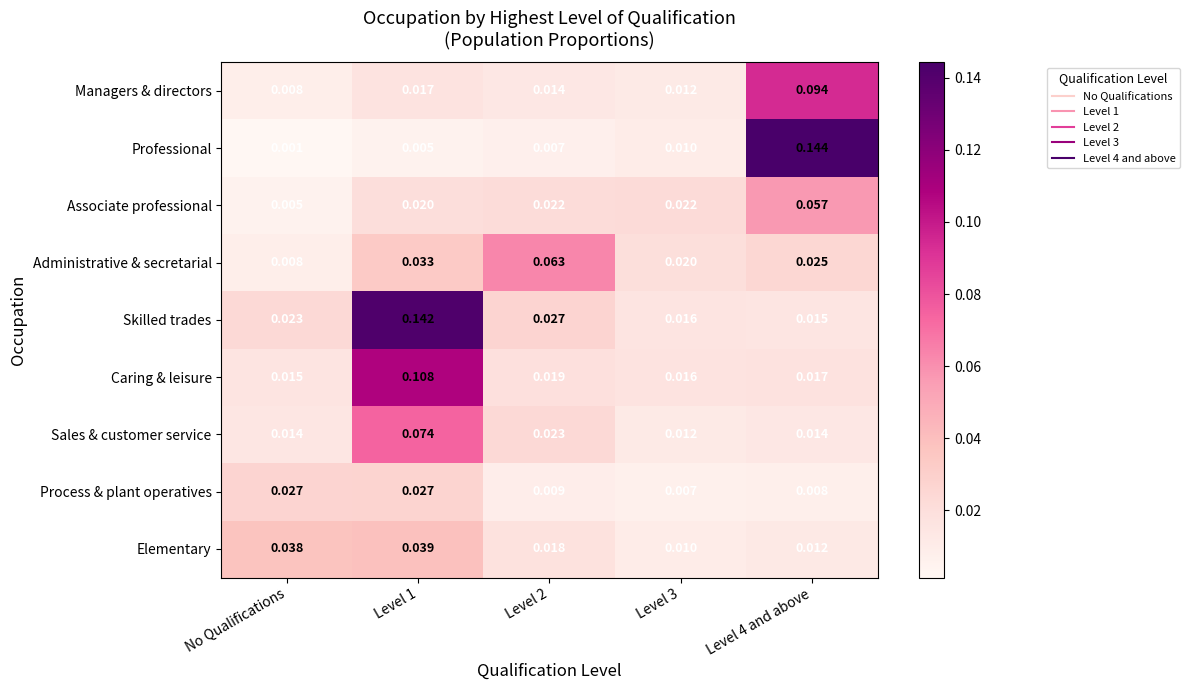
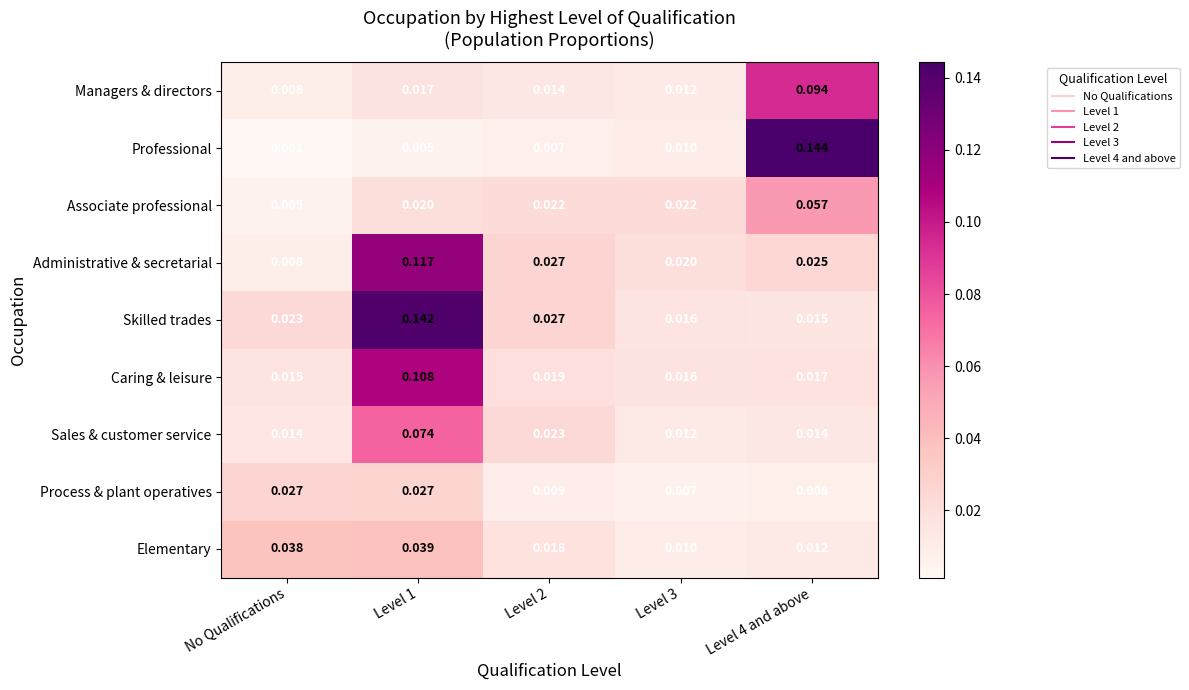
  {
    "Managers & directors": {
      "Level 4 and above": 0.094
    },
    "Professional": {
      "Level 4 and above": 0.144
    },
    "Associate professional": {
      "Level 4 and above": 0.057
    },
    "Administrative & secretarial": {
-     "Level 1": 0.033,
-     "Level 2": 0.063,
+     "Level 1": 0.117,
+     "Level 2": 0.027,
      "Level 4 and above": 0.025
    },
    "Skilled trades": {
      "Level 1": 0.142,
      "Level 2": 0.027
    },
    "Caring & leisure": {
      "Level 1": 0.108
    },
    "Sales & customer service": {
      "Level 1": 0.074
    },
    "Process & plant operatives": {
      "No Qualifications": 0.027,
      "Level 1": 0.027
    },
    "Elementary": {
      "No Qualifications": 0.038,
      "Level 1": 0.039
    }
  }
